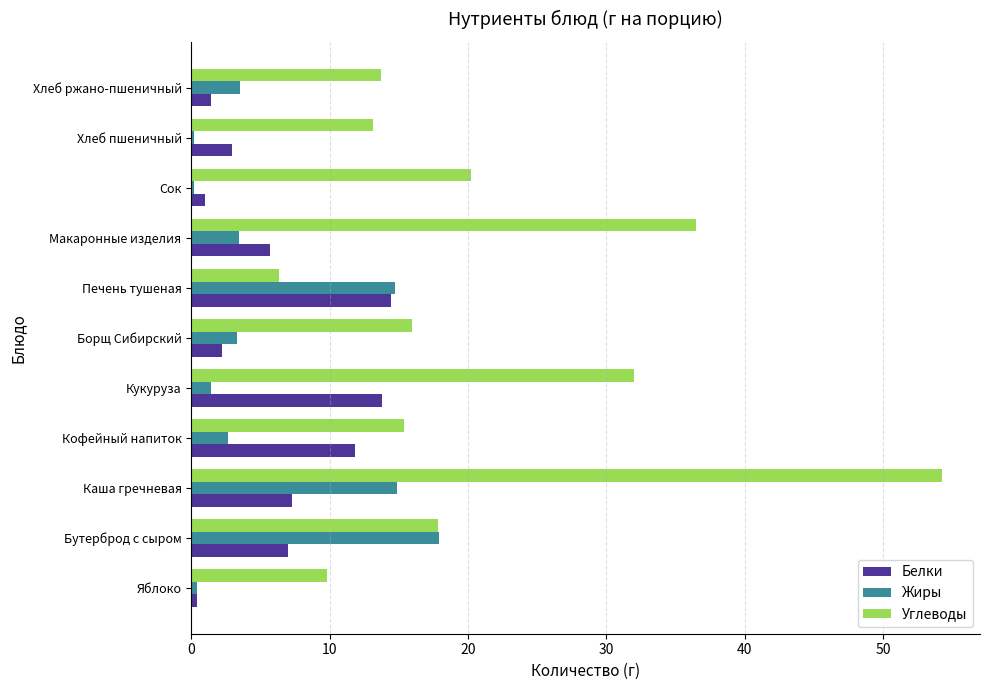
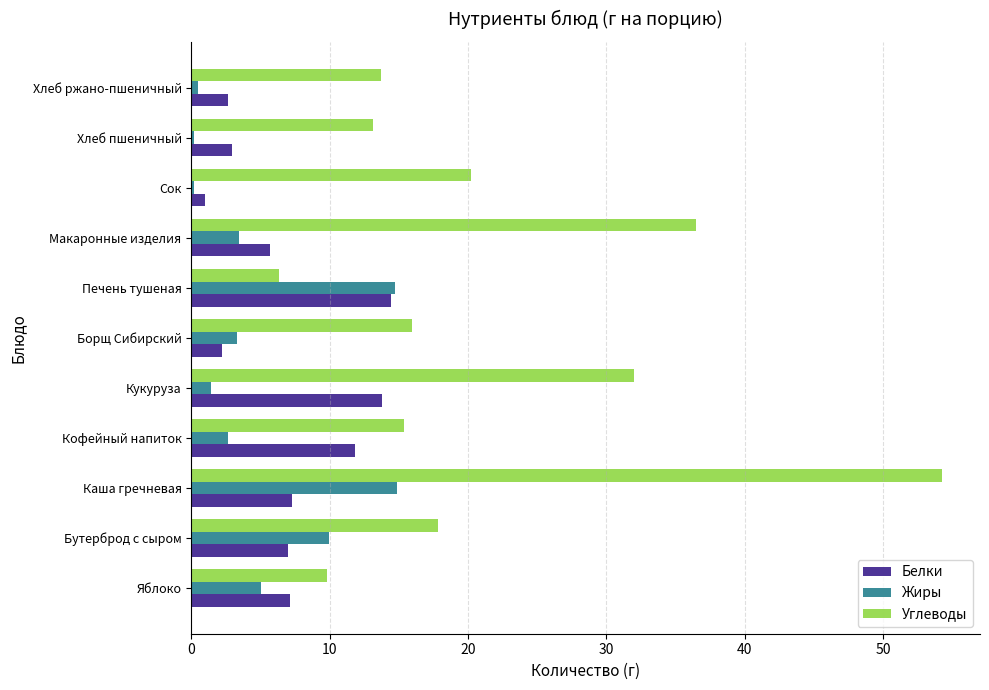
  {
    "Белки": {
-     "Хлеб ржано-пшеничный": 1.4,
+     "Хлеб ржано-пшеничный": 2.6,
      "Хлеб пшеничный": 2.9,
      "Сок": 1.0,
      "Макаронные изделия": 5.7,
      "Печень тушеная": 14.4,
      "Борщ Сибирский": 2.2,
      "Кукуруза": 13.8,
      "Кофейный напиток": 11.8,
      "Каша гречневая": 7.3,
      "Бутерброд с сыром": 7.0,
-     "Яблоко": 0.4
+     "Яблоко": 7.1
    },
    "Жиры": {
-     "Хлеб ржано-пшеничный": 3.5,
+     "Хлеб ржано-пшеничный": 0.5,
      "Хлеб пшеничный": 0.2,
      "Сок": 0.2,
      "Макаронные изделия": 3.4,
      "Печень тушеная": 14.7,
      "Борщ Сибирский": 3.3,
      "Кукуруза": 1.4,
      "Кофейный напиток": 2.7,
      "Каша гречневая": 14.9,
-     "Бутерброд с сыром": 17.9,
-     "Яблоко": 0.4
+     "Бутерброд с сыром": 10.0,
+     "Яблоко": 5.0
    },
    "Углеводы": {
      "Хлеб ржано-пшеничный": 13.7,
      "Хлеб пшеничный": 13.1,
      "Сок": 20.2,
      "Макаронные изделия": 36.5,
      "Печень тушеная": 6.4,
      "Борщ Сибирский": 15.9,
      "Кукуруза": 32.0,
      "Кофейный напиток": 15.4,
      "Каша гречневая": 54.3,
      "Бутерброд с сыром": 17.8,
      "Яблоко": 9.8
    }
  }
